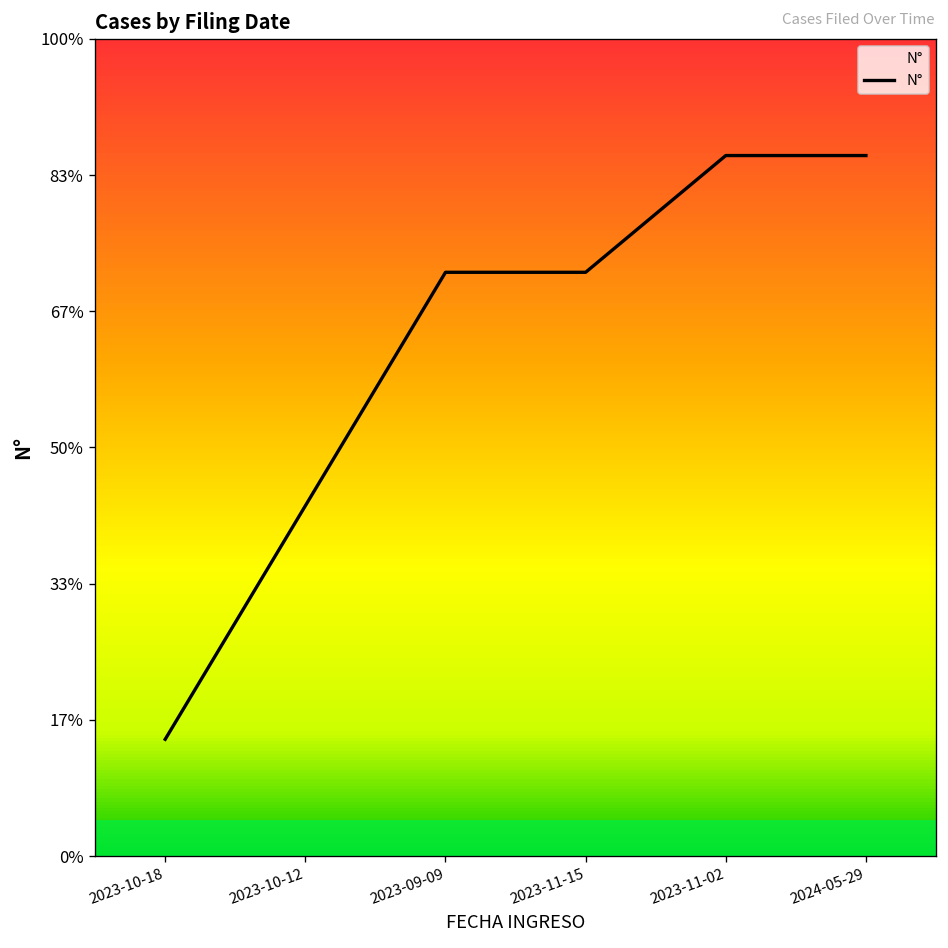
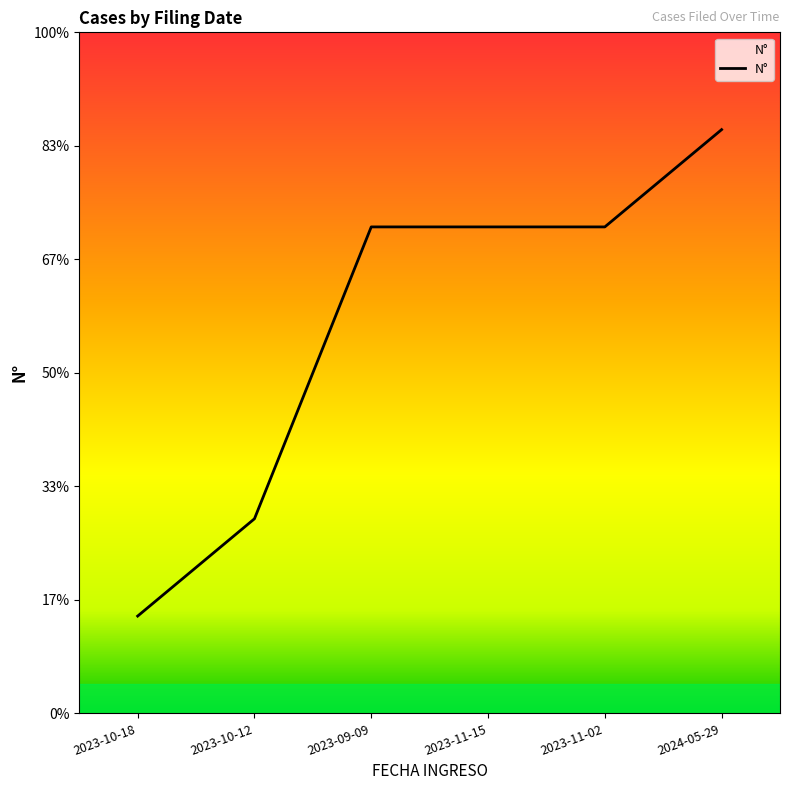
  {
    "2023-10-18": "14%",
-   "2023-10-12": "43%",
+   "2023-10-12": "29%",
    "2023-09-09": "71%",
    "2023-11-15": "71%",
-   "2023-11-02": "86%",
+   "2023-11-02": "71%",
    "2024-05-29": "86%"
  }
